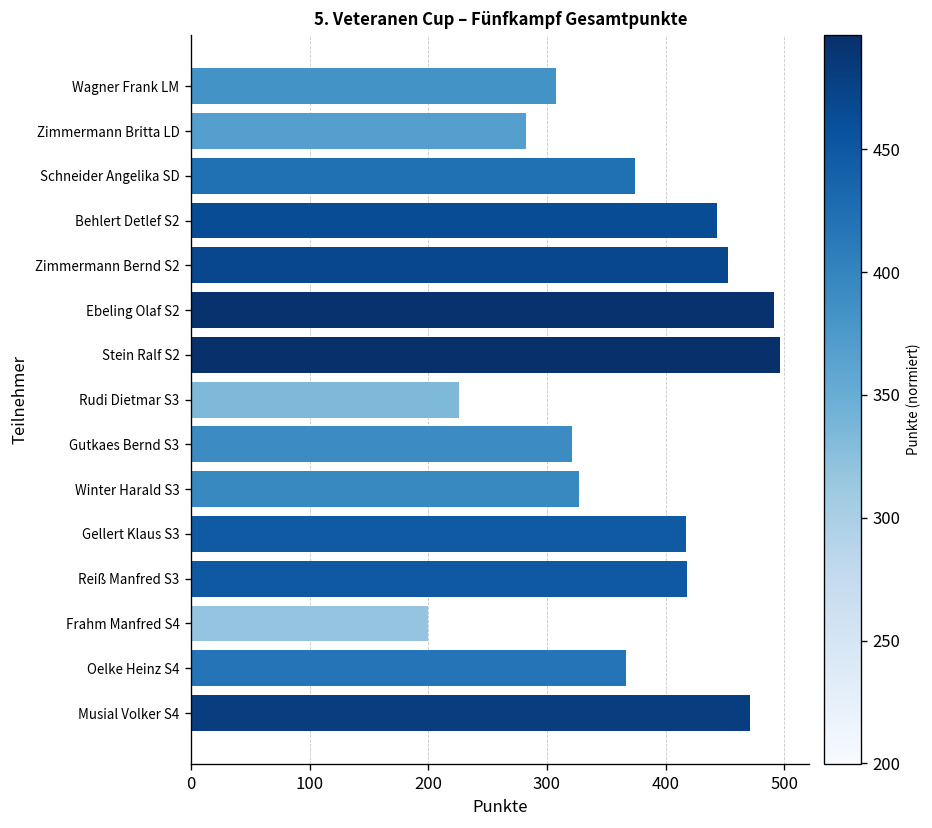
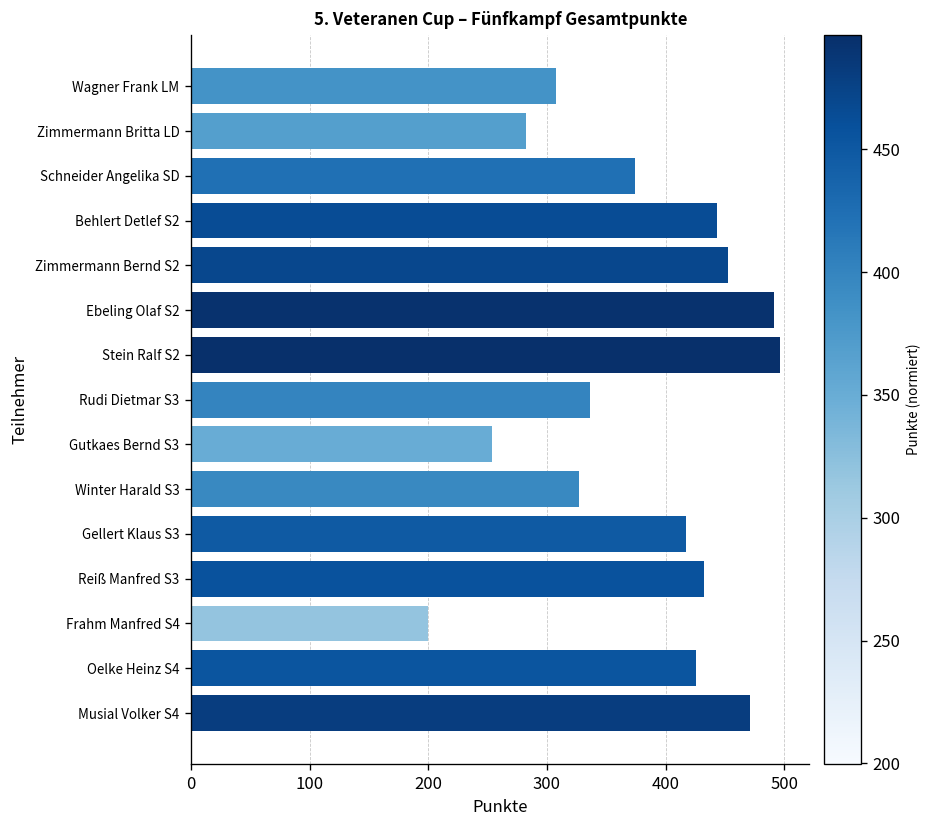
  {
    "Wagner Frank LM": 310,
    "Zimmermann Britta LD": 280,
    "Schneider Angelika SD": 370,
    "Behlert Detlef S2": 440,
    "Zimmermann Bernd S2": 450,
    "Ebeling Olaf S2": 490,
    "Stein Ralf S2": 500,
-   "Rudi Dietmar S3": 230,
-   "Gutkaes Bernd S3": 320,
+   "Rudi Dietmar S3": 340,
+   "Gutkaes Bernd S3": 250,
    "Winter Harald S3": 330,
    "Gellert Klaus S3": 420,
-   "Reiß Manfred S3": 420,
+   "Reiß Manfred S3": 430,
    "Frahm Manfred S4": 200,
-   "Oelke Heinz S4": 370,
+   "Oelke Heinz S4": 430,
    "Musial Volker S4": 470
  }
